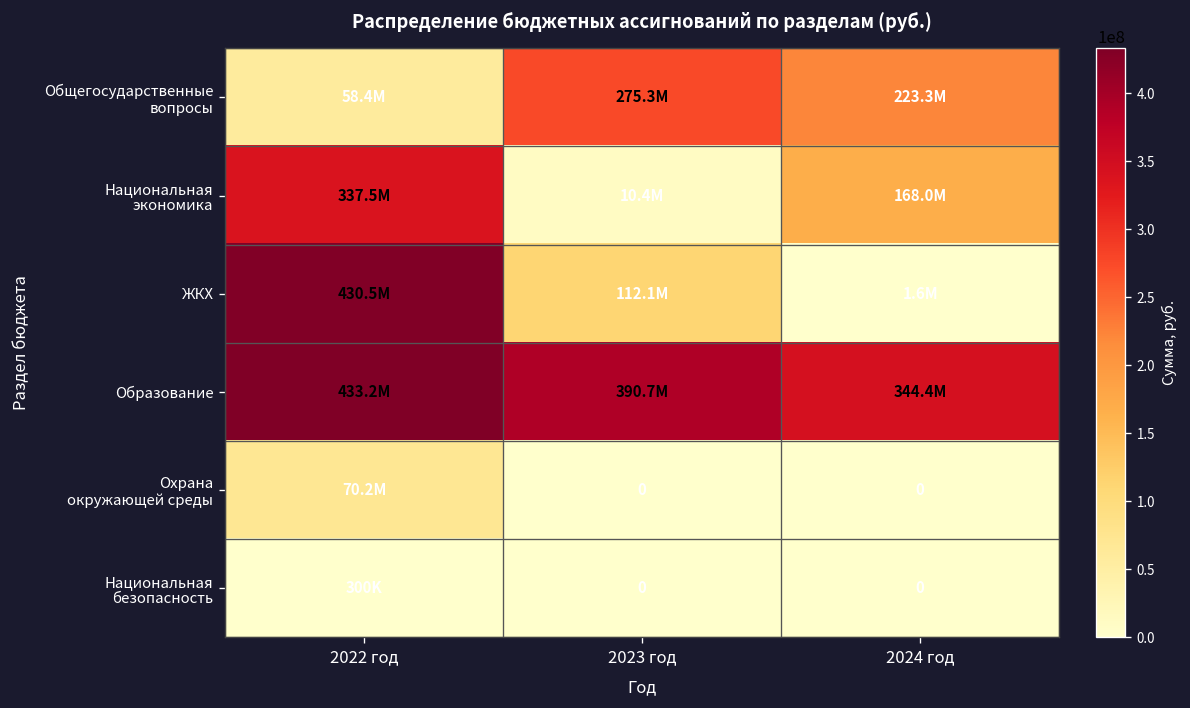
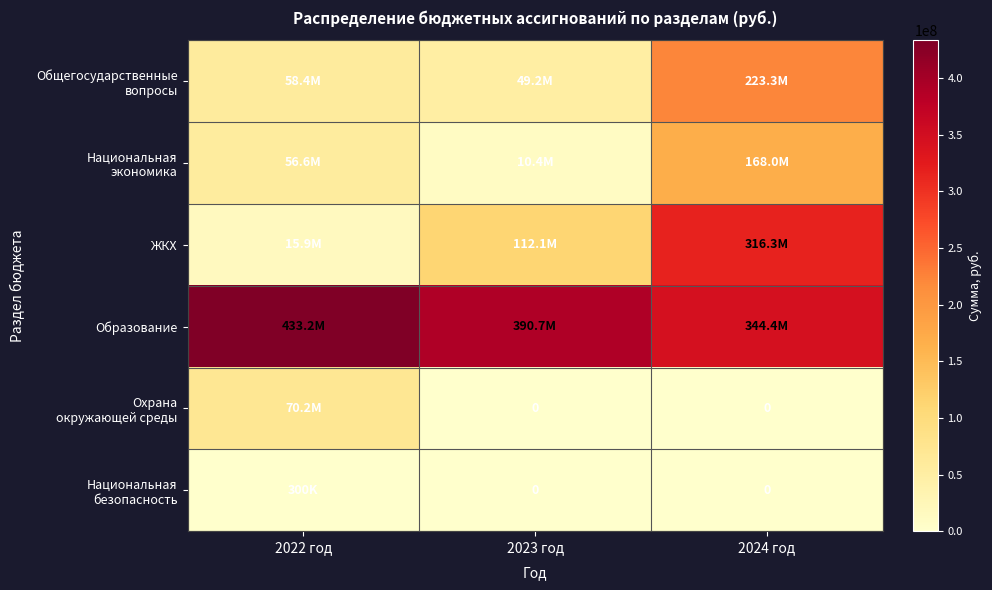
  {
    "Общегосударственные вопросы": {
      "2022 год": "58.4M",
-     "2023 год": "275.3M",
+     "2023 год": "49.2M",
      "2024 год": "223.3M"
    },
    "Национальная экономика": {
-     "2022 год": "337.5M",
+     "2022 год": "56.6M",
      "2023 год": "10.4M",
      "2024 год": "168.0M"
    },
    "ЖКХ": {
-     "2022 год": "430.5M",
+     "2022 год": "15.9M",
      "2023 год": "112.1M",
-     "2024 год": "1.6M"
+     "2024 год": "316.3M"
    },
    "Образование": {
      "2022 год": "433.2M",
      "2023 год": "390.7M",
      "2024 год": "344.4M"
    },
    "Охрана окружающей среды": {
      "2022 год": "70.2M",
      "2023 год": "0",
      "2024 год": "0"
    },
    "Национальная безопасность": {
      "2022 год": "300K",
      "2023 год": "0",
      "2024 год": "0"
    }
  }
